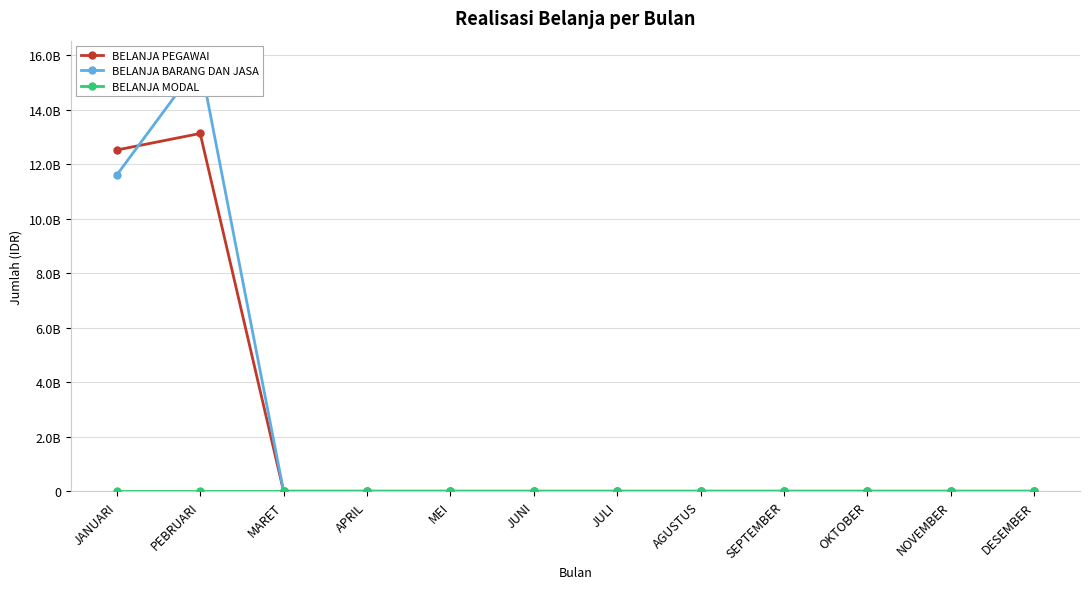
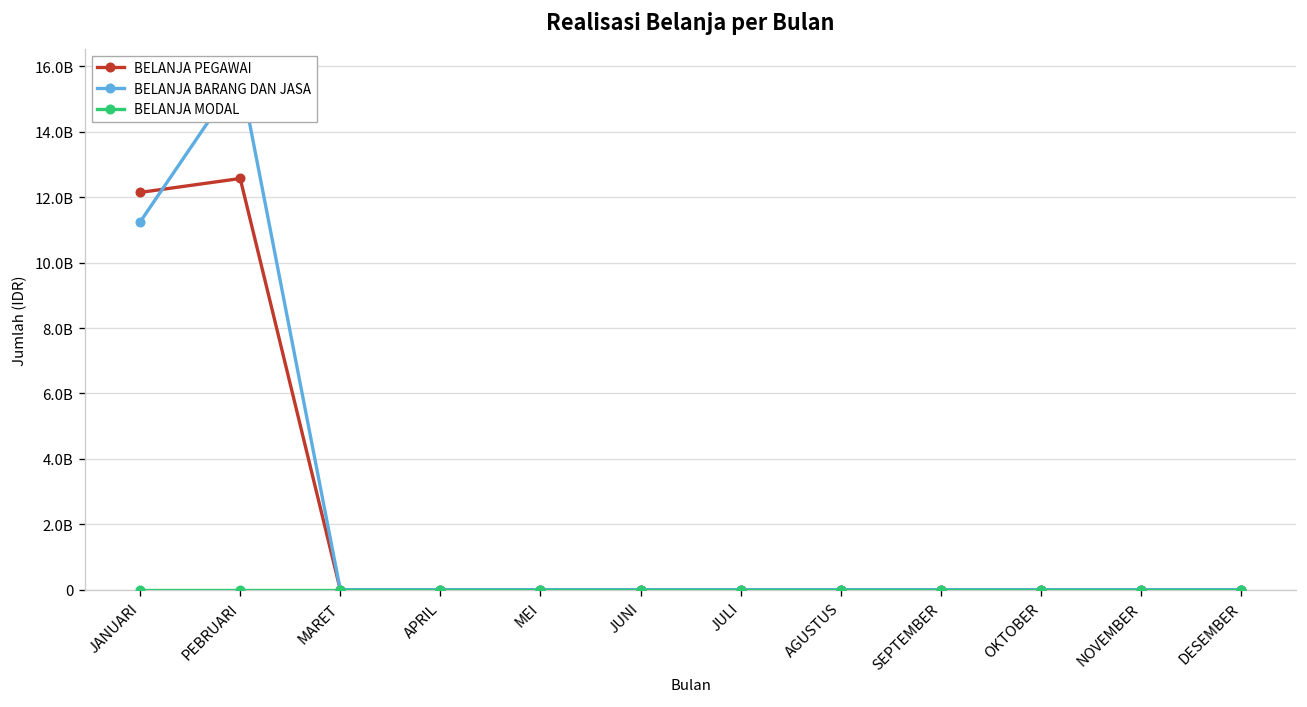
  {
    "BELANJA PEGAWAI": {
-     "JANUARI": 12500000000,
-     "PEBRUARI": 13100000000
+     "JANUARI": 12100000000,
+     "PEBRUARI": 12600000000
    },
    "BELANJA BARANG DAN JASA": {
-     "JANUARI": 11600000000
+     "JANUARI": 11200000000
    },
    "BELANJA MODAL": {
      "JANUARI": 0,
      "PEBRUARI": 0
    }
  }
